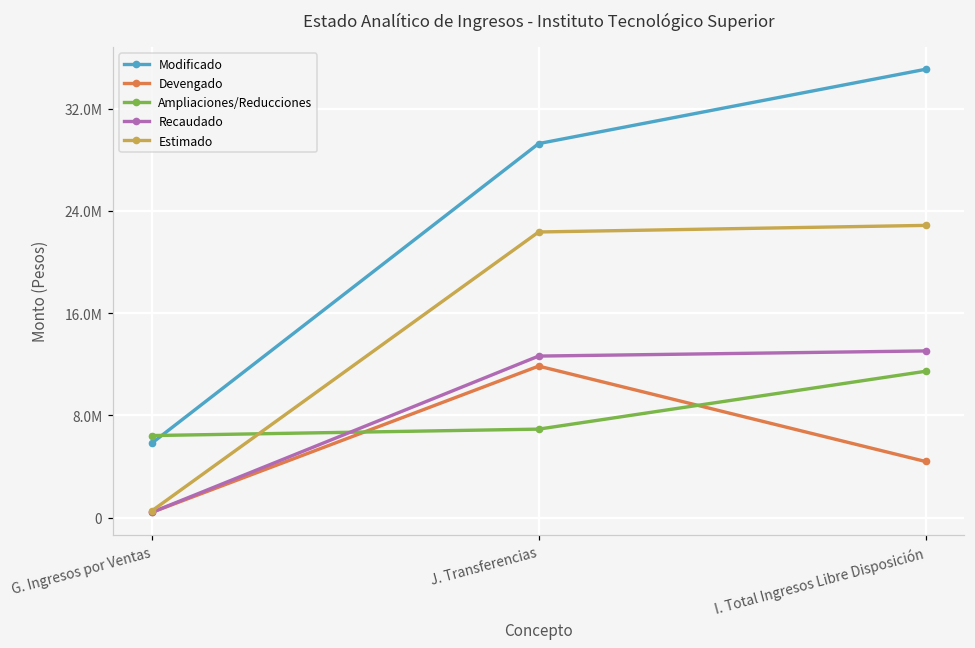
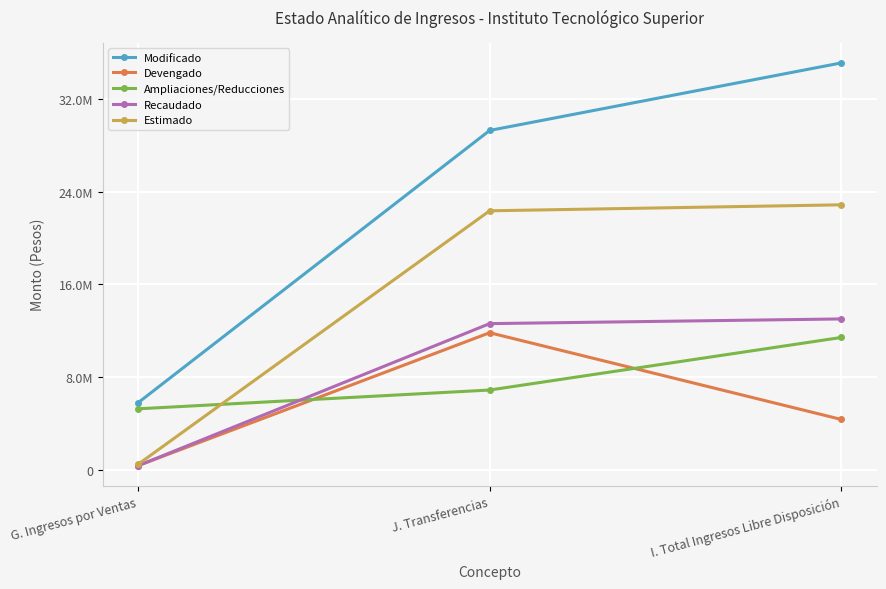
  {
    "Modificado": {
      "G. Ingresos por Ventas": 5800000,
      "J. Transferencias": 29300000,
      "I. Total Ingresos Libre Disposición": 35100000
    },
    "Ampliaciones/Reducciones": {
-     "G. Ingresos por Ventas": 6400000,
+     "G. Ingresos por Ventas": 5300000,
      "J. Transferencias": 6900000,
      "I. Total Ingresos Libre Disposición": 11400000
    },
    "Recaudado": {
      "J. Transferencias": 12600000,
      "I. Total Ingresos Libre Disposición": 13000000
    }
  }
